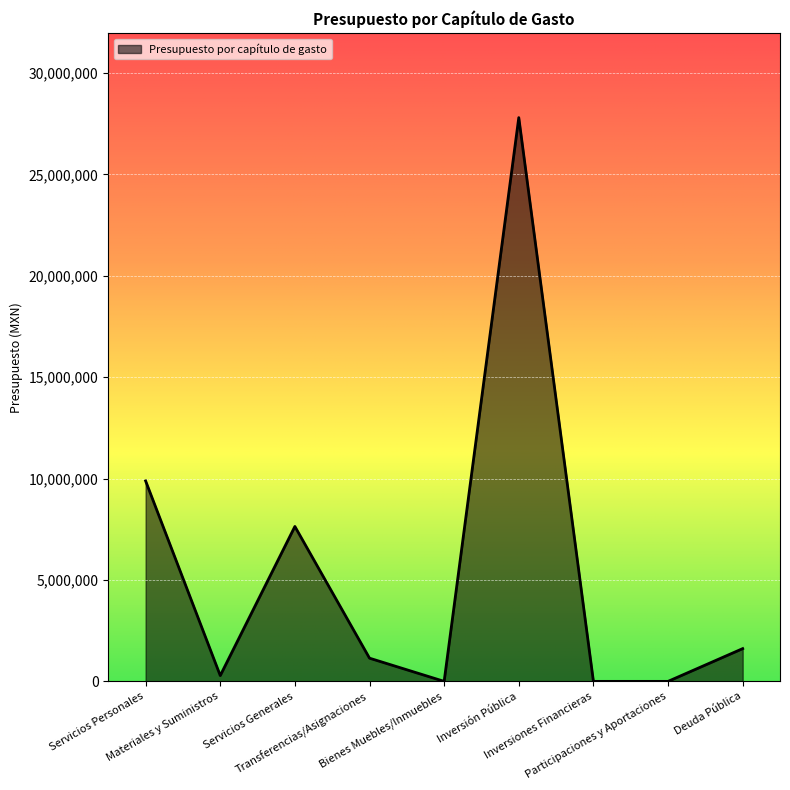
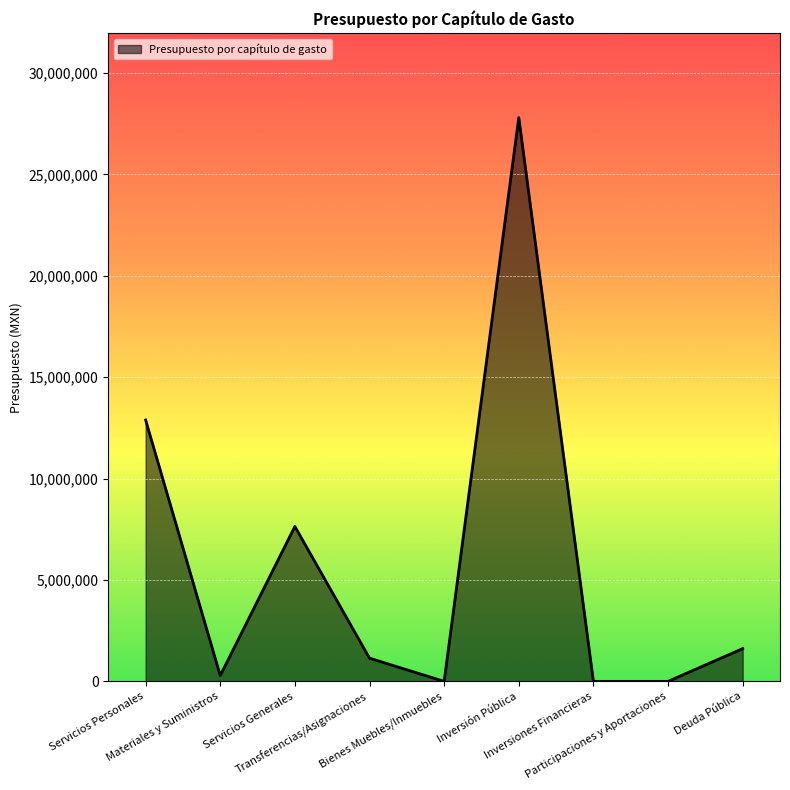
  {
-   "Servicios Personales": "9,900,000",
+   "Servicios Personales": "12,900,000",
    "Materiales y Suministros": "300,000",
    "Servicios Generales": "7,600,000",
    "Transferencias/Asignaciones": "1,100,000",
    "Bienes Muebles/Inmuebles": "0",
    "Inversión Pública": "27,800,000",
    "Inversiones Financieras": "0",
    "Participaciones y Aportaciones": "0",
    "Deuda Pública": "1,600,000"
  }
